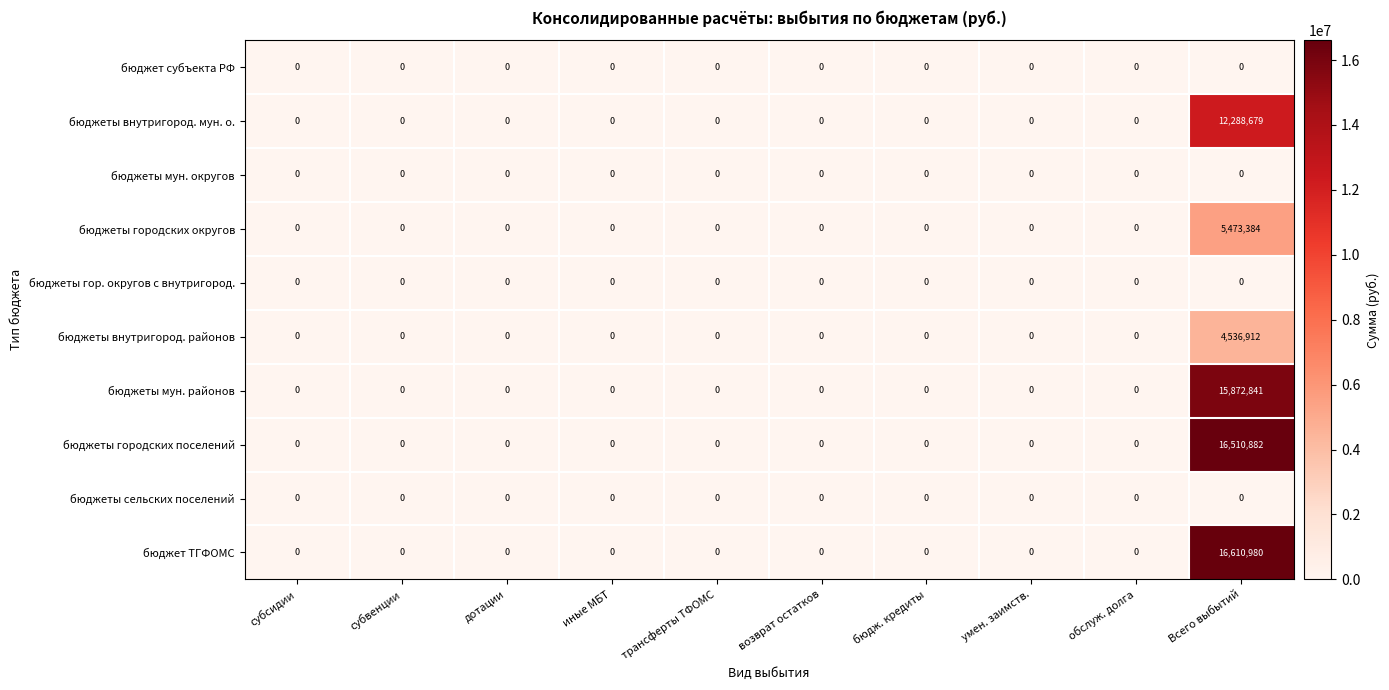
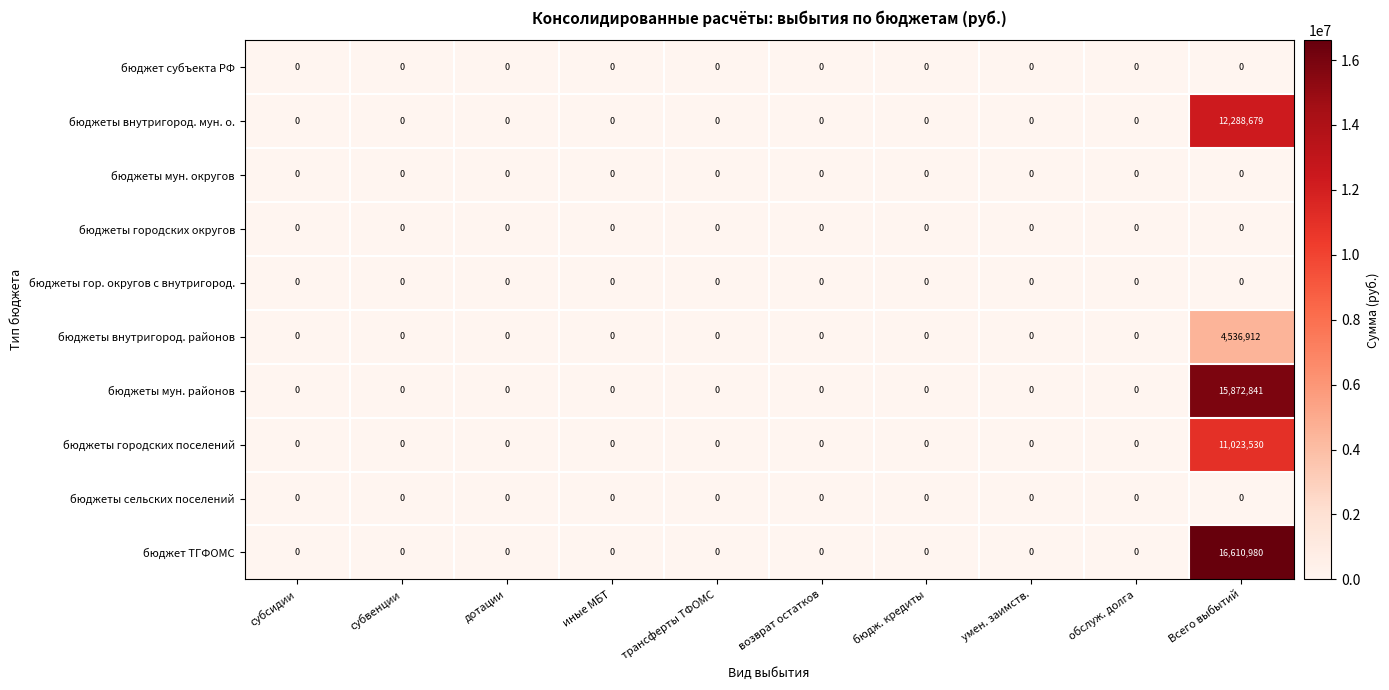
  {
    "бюджет субъекта РФ": {
      "субсидии": "0",
      "субвенции": "0",
      "дотации": "0",
      "иные МБТ": "0",
      "трансферты ТФОМС": "0",
      "возврат остатков": "0",
      "бюдж. кредиты": "0",
      "умен. заимств.": "0",
      "обслуж. долга": "0",
      "Всего выбытий": "0"
    },
    "бюджеты внутригород. мун. о.": {
      "субсидии": "0",
      "субвенции": "0",
      "дотации": "0",
      "иные МБТ": "0",
      "трансферты ТФОМС": "0",
      "возврат остатков": "0",
      "бюдж. кредиты": "0",
      "умен. заимств.": "0",
      "обслуж. долга": "0",
      "Всего выбытий": "12,288,679"
    },
    "бюджеты мун. округов": {
      "субсидии": "0",
      "субвенции": "0",
      "дотации": "0",
      "иные МБТ": "0",
      "трансферты ТФОМС": "0",
      "возврат остатков": "0",
      "бюдж. кредиты": "0",
      "умен. заимств.": "0",
      "обслуж. долга": "0",
      "Всего выбытий": "0"
    },
    "бюджеты городских округов": {
      "субсидии": "0",
      "субвенции": "0",
      "дотации": "0",
      "иные МБТ": "0",
      "трансферты ТФОМС": "0",
      "возврат остатков": "0",
      "бюдж. кредиты": "0",
      "умен. заимств.": "0",
      "обслуж. долга": "0",
-     "Всего выбытий": "5,473,384"
+     "Всего выбытий": "0"
    },
    "бюджеты гор. округов с внутригород.": {
      "субсидии": "0",
      "субвенции": "0",
      "дотации": "0",
      "иные МБТ": "0",
      "трансферты ТФОМС": "0",
      "возврат остатков": "0",
      "бюдж. кредиты": "0",
      "умен. заимств.": "0",
      "обслуж. долга": "0",
      "Всего выбытий": "0"
    },
    "бюджеты внутригород. районов": {
      "субсидии": "0",
      "субвенции": "0",
      "дотации": "0",
      "иные МБТ": "0",
      "трансферты ТФОМС": "0",
      "возврат остатков": "0",
      "бюдж. кредиты": "0",
      "умен. заимств.": "0",
      "обслуж. долга": "0",
      "Всего выбытий": "4,536,912"
    },
    "бюджеты мун. районов": {
      "субсидии": "0",
      "субвенции": "0",
      "дотации": "0",
      "иные МБТ": "0",
      "трансферты ТФОМС": "0",
      "возврат остатков": "0",
      "бюдж. кредиты": "0",
      "умен. заимств.": "0",
      "обслуж. долга": "0",
      "Всего выбытий": "15,872,841"
    },
    "бюджеты городских поселений": {
      "субсидии": "0",
      "субвенции": "0",
      "дотации": "0",
      "иные МБТ": "0",
      "трансферты ТФОМС": "0",
      "возврат остатков": "0",
      "бюдж. кредиты": "0",
      "умен. заимств.": "0",
      "обслуж. долга": "0",
-     "Всего выбытий": "16,510,882"
+     "Всего выбытий": "11,023,530"
    },
    "бюджеты сельских поселений": {
      "субсидии": "0",
      "субвенции": "0",
      "дотации": "0",
      "иные МБТ": "0",
      "трансферты ТФОМС": "0",
      "возврат остатков": "0",
      "бюдж. кредиты": "0",
      "умен. заимств.": "0",
      "обслуж. долга": "0",
      "Всего выбытий": "0"
    },
    "бюджет ТГФОМС": {
      "субсидии": "0",
      "субвенции": "0",
      "дотации": "0",
      "иные МБТ": "0",
      "трансферты ТФОМС": "0",
      "возврат остатков": "0",
      "бюдж. кредиты": "0",
      "умен. заимств.": "0",
      "обслуж. долга": "0",
      "Всего выбытий": "16,610,980"
    }
  }
